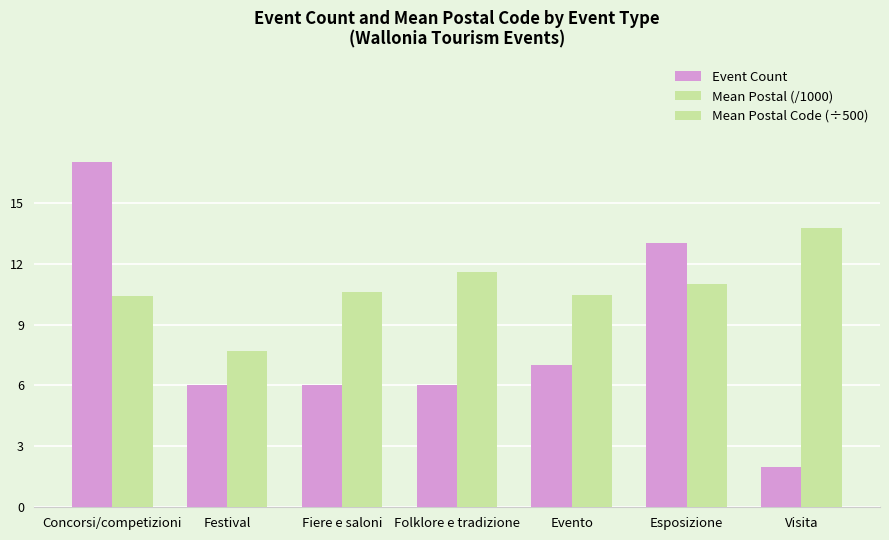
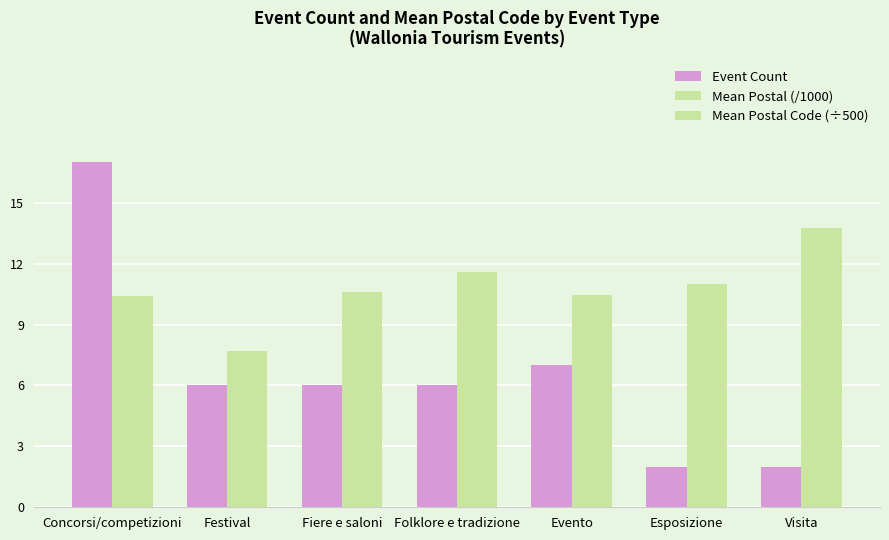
  {
    "Event Count": {
      "Concorsi/competizioni": 17,
      "Festival": 6,
      "Fiere e saloni": 6,
      "Folklore e tradizione": 6,
      "Evento": 7,
-     "Esposizione": 13,
+     "Esposizione": 2,
      "Visita": 2
    }
  }
